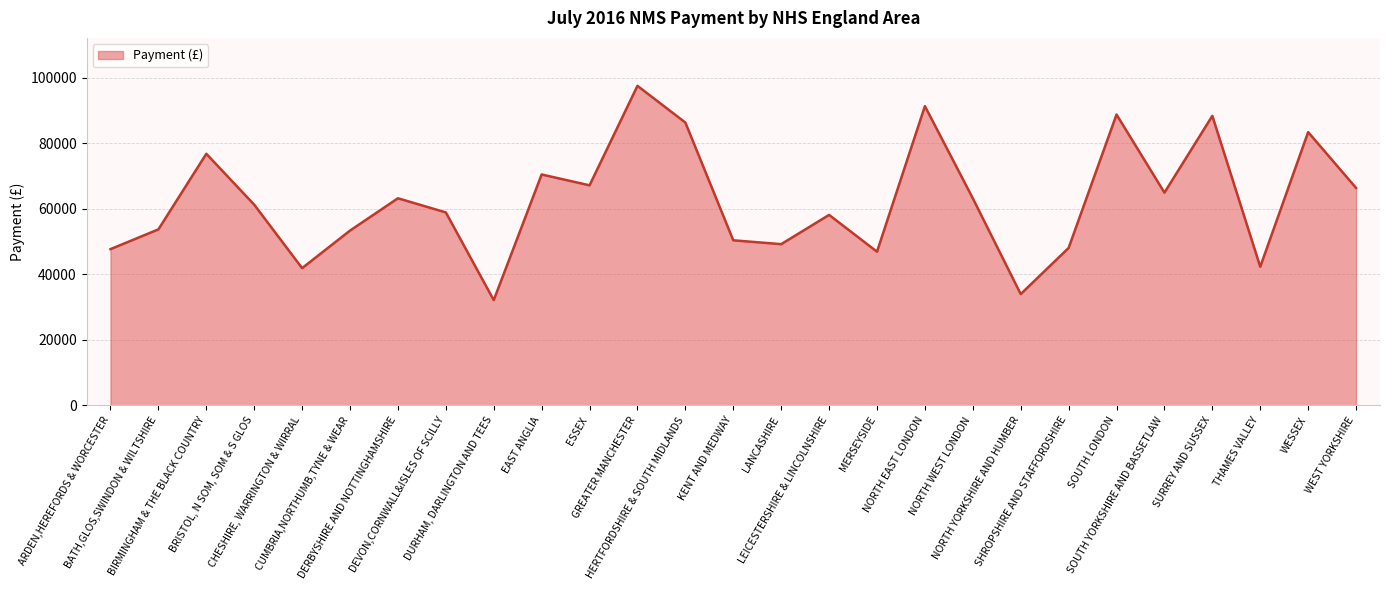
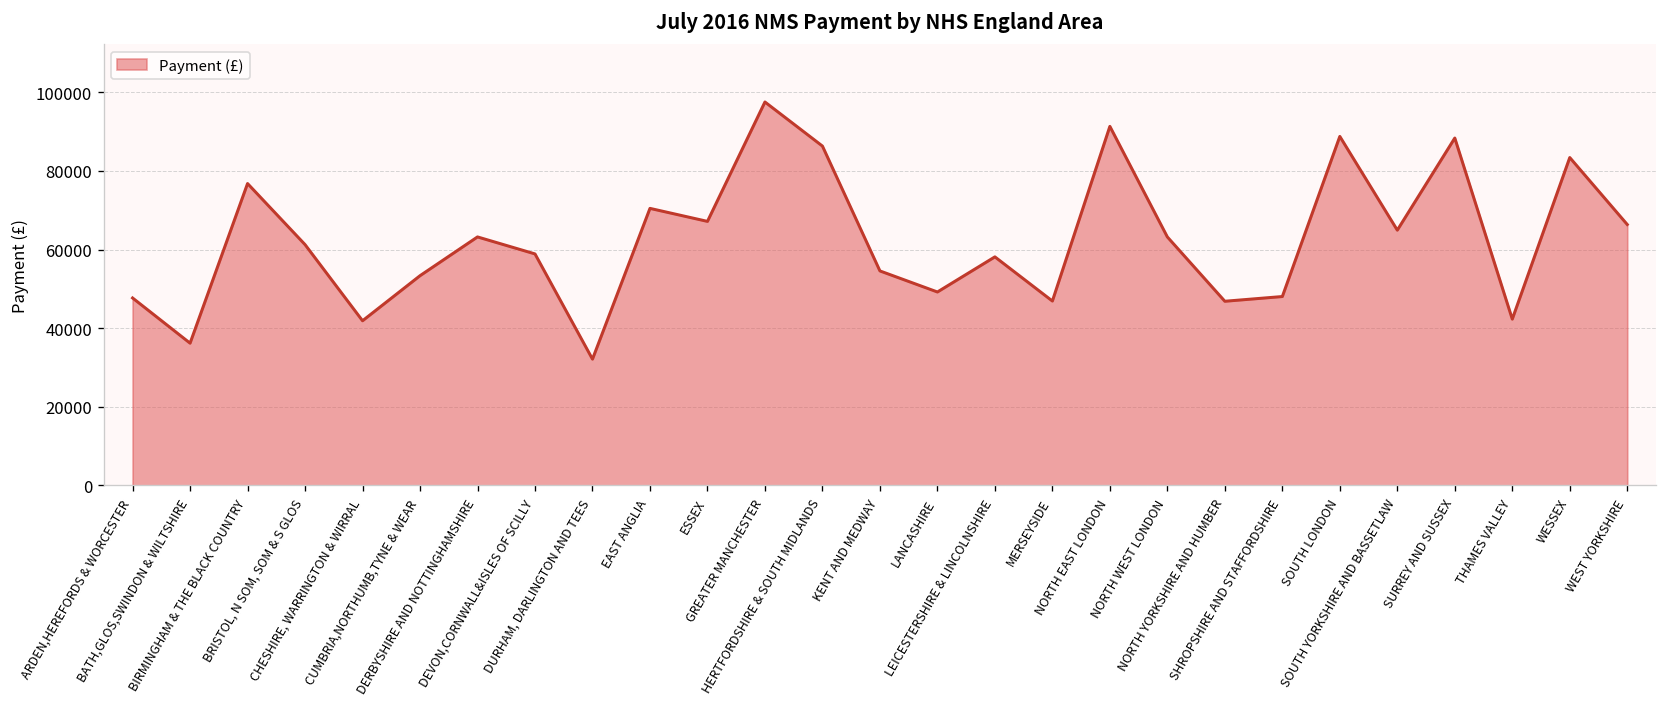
  {
    "ARDEN,HEREFORDS & WORCESTER": 48000,
-   "BATH,GLOS,SWINDON & WILTSHIRE": 54000,
+   "BATH,GLOS,SWINDON & WILTSHIRE": 36000,
    "BIRMINGHAM & THE BLACK COUNTRY": 77000,
    "BRISTOL, N SOM, SOM & S GLOS": 61000,
    "CHESHIRE, WARRINGTON & WIRRAL": 42000,
    "CUMBRIA,NORTHUMB,TYNE & WEAR": 53000,
    "DERBYSHIRE AND NOTTINGHAMSHIRE": 63000,
    "DEVON,CORNWALL&ISLES OF SCILLY": 59000,
    "DURHAM, DARLINGTON AND TEES": 32000,
    "EAST ANGLIA": 70000,
    "ESSEX": 67000,
    "GREATER MANCHESTER": 98000,
    "HERTFORDSHIRE & SOUTH MIDLANDS": 86000,
-   "KENT AND MEDWAY": 50000,
+   "KENT AND MEDWAY": 55000,
    "LANCASHIRE": 49000,
    "LEICESTERSHIRE & LINCOLNSHIRE": 58000,
    "MERSEYSIDE": 47000,
    "NORTH EAST LONDON": 91000,
    "NORTH WEST LONDON": 63000,
-   "NORTH YORKSHIRE AND HUMBER": 34000,
+   "NORTH YORKSHIRE AND HUMBER": 47000,
    "SHROPSHIRE AND STAFFORDSHIRE": 48000,
    "SOUTH LONDON": 89000,
    "SOUTH YORKSHIRE AND BASSETLAW": 65000,
    "SURREY AND SUSSEX": 88000,
    "THAMES VALLEY": 42000,
    "WESSEX": 83000,
    "WEST YORKSHIRE": 66000
  }
